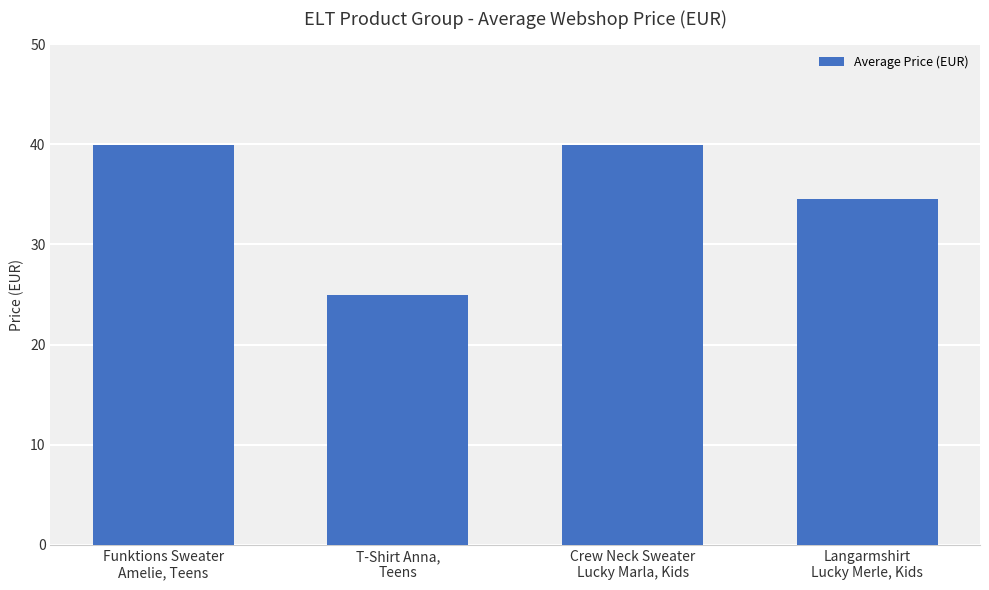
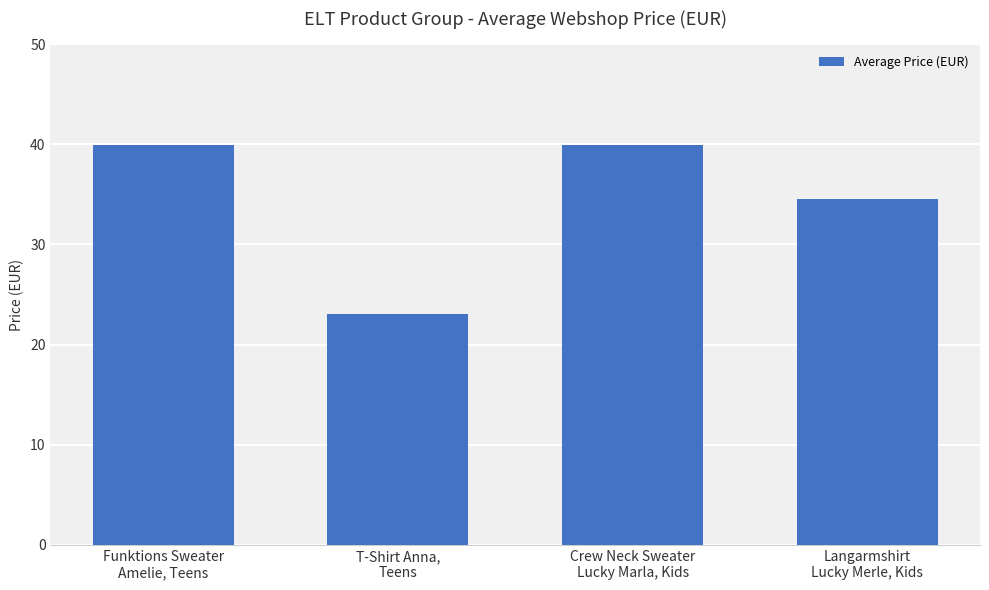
  {
    "Funktions Sweater Amelie, Teens": 40.0,
-   "T-Shirt Anna, Teens": 25.0,
+   "T-Shirt Anna, Teens": 23.1,
    "Crew Neck Sweater Lucky Marla, Kids": 40.0,
    "Langarmshirt Lucky Merle, Kids": 34.6
  }
